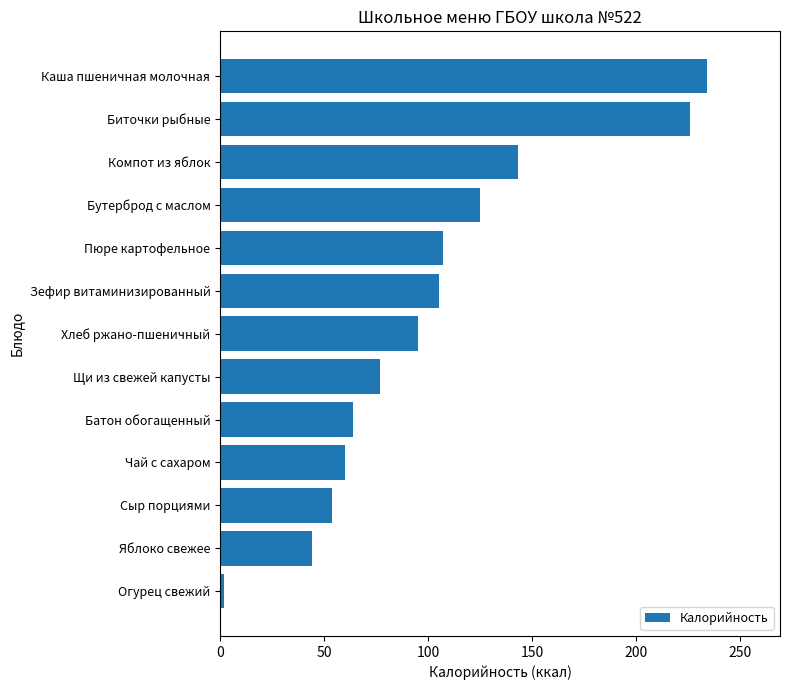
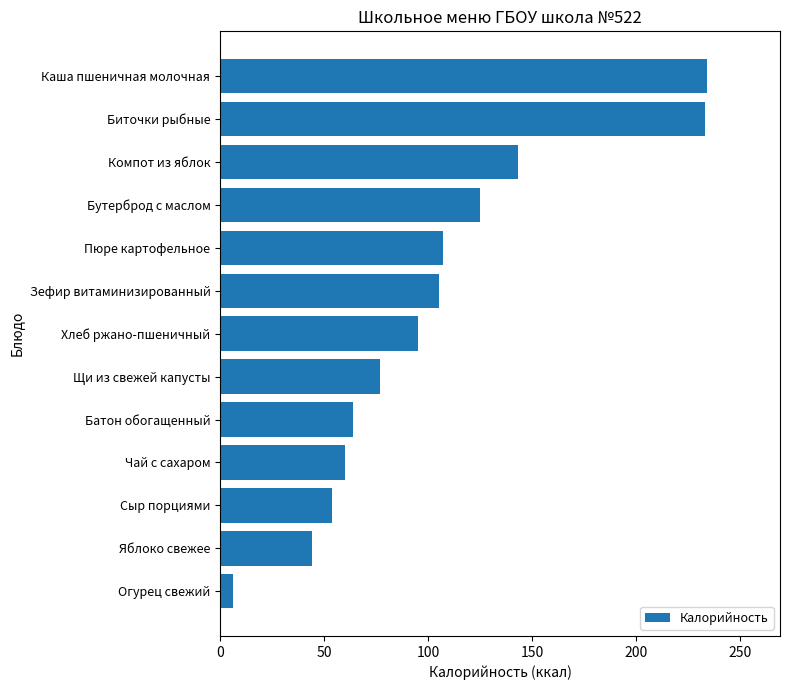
  {
    "Каша пшеничная молочная": 234,
-   "Биточки рыбные": 226,
+   "Биточки рыбные": 233,
    "Компот из яблок": 143,
    "Бутерброд с маслом": 125,
    "Пюре картофельное": 107,
    "Зефир витаминизированный": 105,
    "Хлеб ржано-пшеничный": 95,
    "Щи из свежей капусты": 77,
    "Батон обогащенный": 64,
    "Чай с сахаром": 60,
    "Сыр порциями": 54,
    "Яблоко свежее": 44,
-   "Огурец свежий": 2
+   "Огурец свежий": 6
  }
